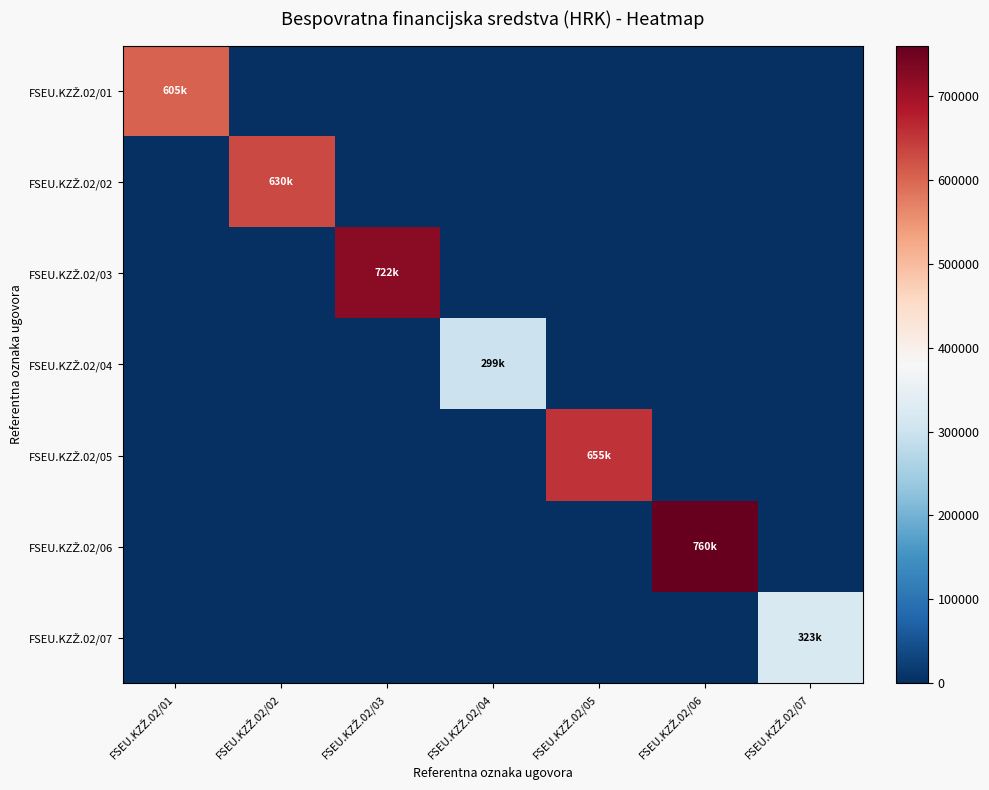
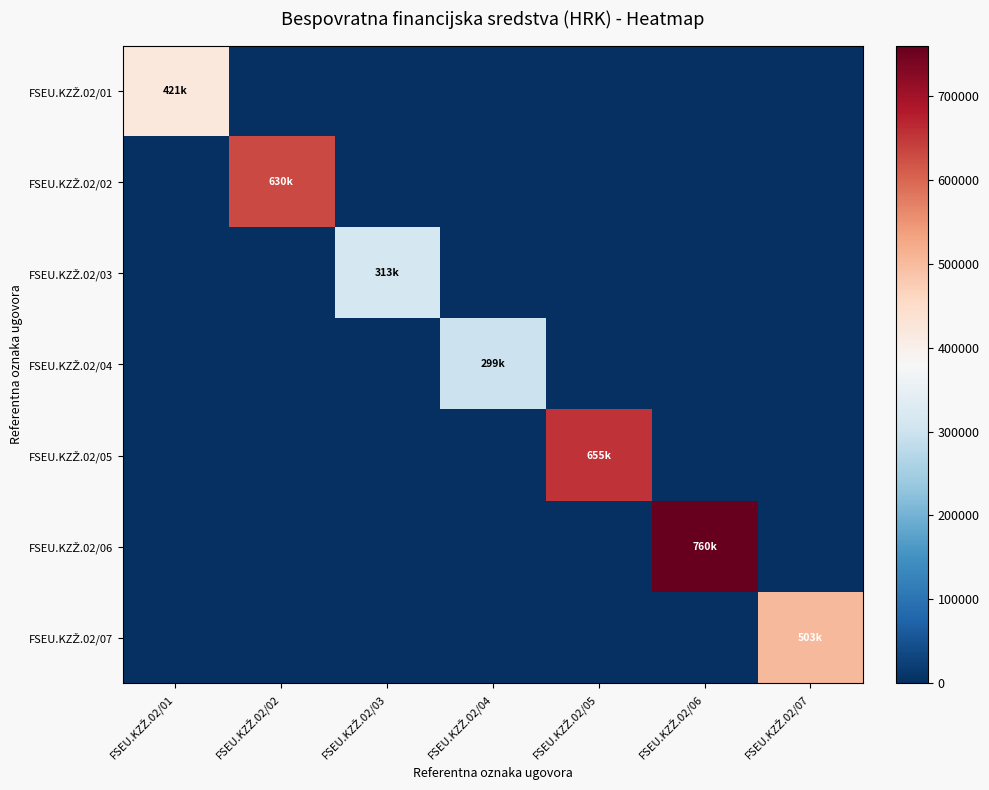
  {
    "FSEU.KZŽ.02/01": {
-     "FSEU.KZŽ.02/01": "605k"
+     "FSEU.KZŽ.02/01": "421k"
    },
    "FSEU.KZŽ.02/02": {
      "FSEU.KZŽ.02/02": "630k"
    },
    "FSEU.KZŽ.02/03": {
-     "FSEU.KZŽ.02/03": "722k"
+     "FSEU.KZŽ.02/03": "313k"
    },
    "FSEU.KZŽ.02/04": {
      "FSEU.KZŽ.02/04": "299k"
    },
    "FSEU.KZŽ.02/05": {
      "FSEU.KZŽ.02/05": "655k"
    },
    "FSEU.KZŽ.02/06": {
      "FSEU.KZŽ.02/06": "760k"
    },
    "FSEU.KZŽ.02/07": {
-     "FSEU.KZŽ.02/07": "323k"
+     "FSEU.KZŽ.02/07": "503k"
    }
  }
